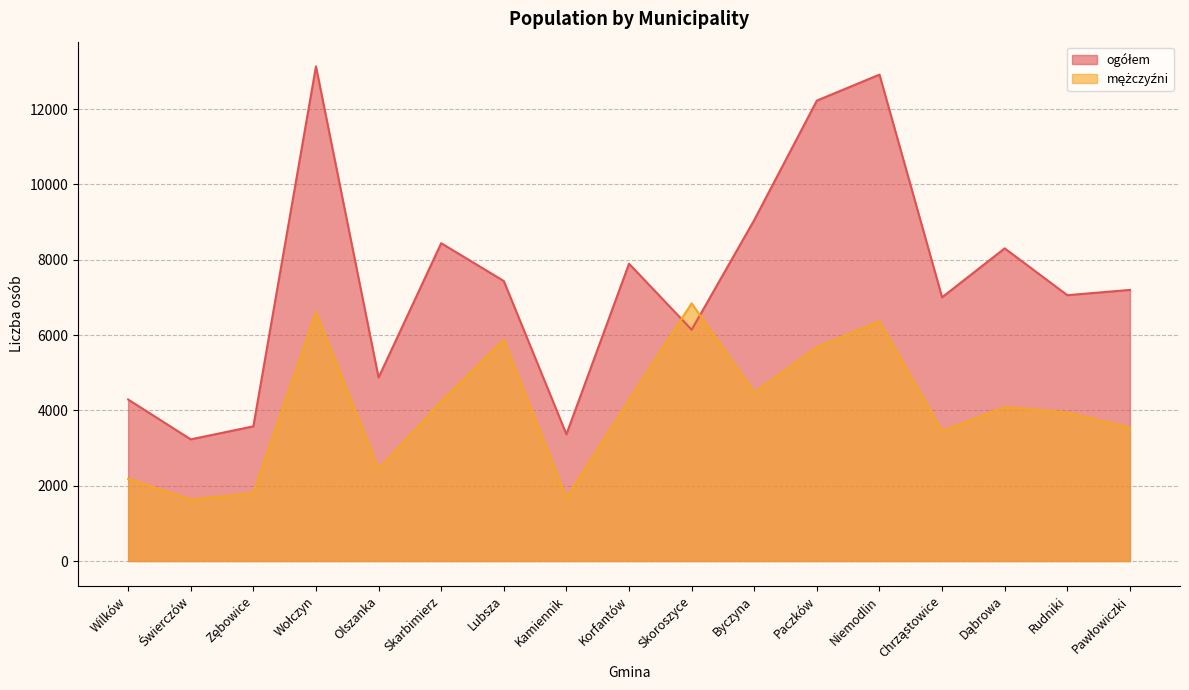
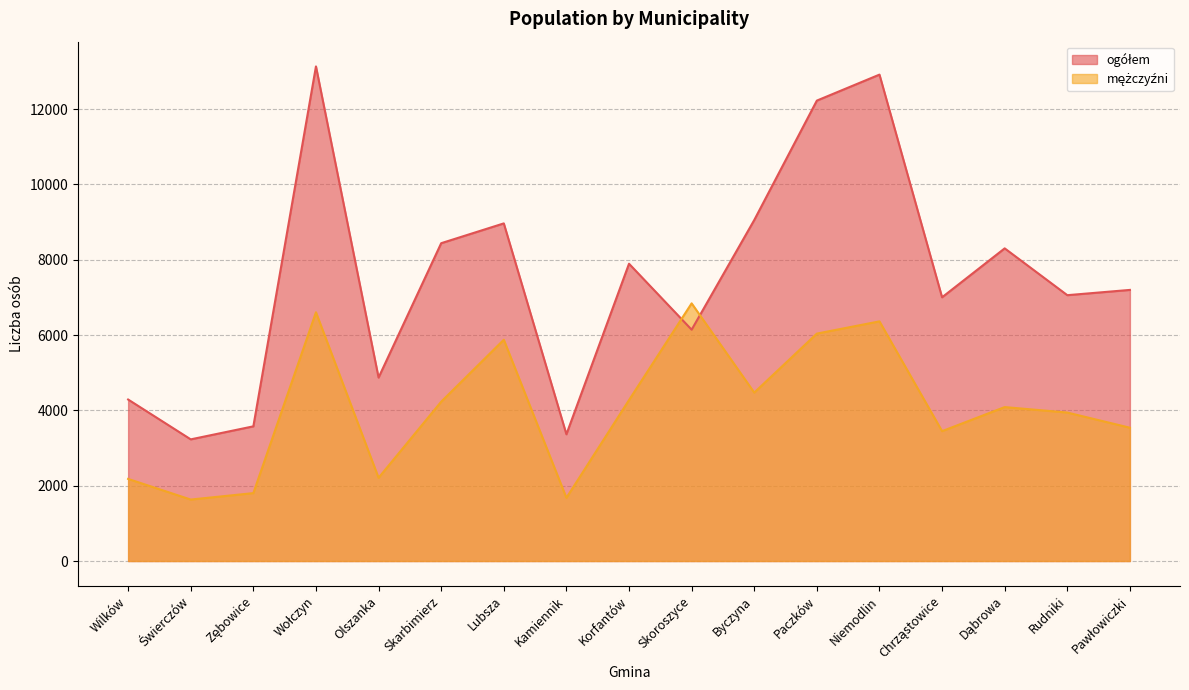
  {
    "ogółem": {
      "Wilków": 4300,
      "Świerczów": 3200,
      "Zębowice": 3600,
      "Wołczyn": 13100,
      "Olszanka": 4900,
      "Skarbimierz": 8400,
-     "Lubsza": 7400,
+     "Lubsza": 9000,
      "Kamiennik": 3400,
      "Korfantów": 7900,
      "Skoroszyce": 6100,
      "Byczyna": 9100,
      "Paczków": 12200,
      "Niemodlin": 12900,
      "Chrząstowice": 7000,
      "Dąbrowa": 8300,
      "Rudniki": 7100,
      "Pawłowiczki": 7200
    },
    "mężczyźni": {
      "Wilków": 2200,
      "Świerczów": 1600,
      "Zębowice": 1800,
      "Wołczyn": 6600,
-     "Olszanka": 2400,
+     "Olszanka": 2200,
      "Skarbimierz": 4200,
      "Lubsza": 5900,
      "Kamiennik": 1700,
      "Korfantów": 4300,
      "Skoroszyce": 6800,
      "Byczyna": 4500,
-     "Paczków": 5700,
+     "Paczków": 6000,
      "Niemodlin": 6400,
      "Chrząstowice": 3400,
      "Dąbrowa": 4100,
      "Rudniki": 3900,
      "Pawłowiczki": 3500
    }
  }
